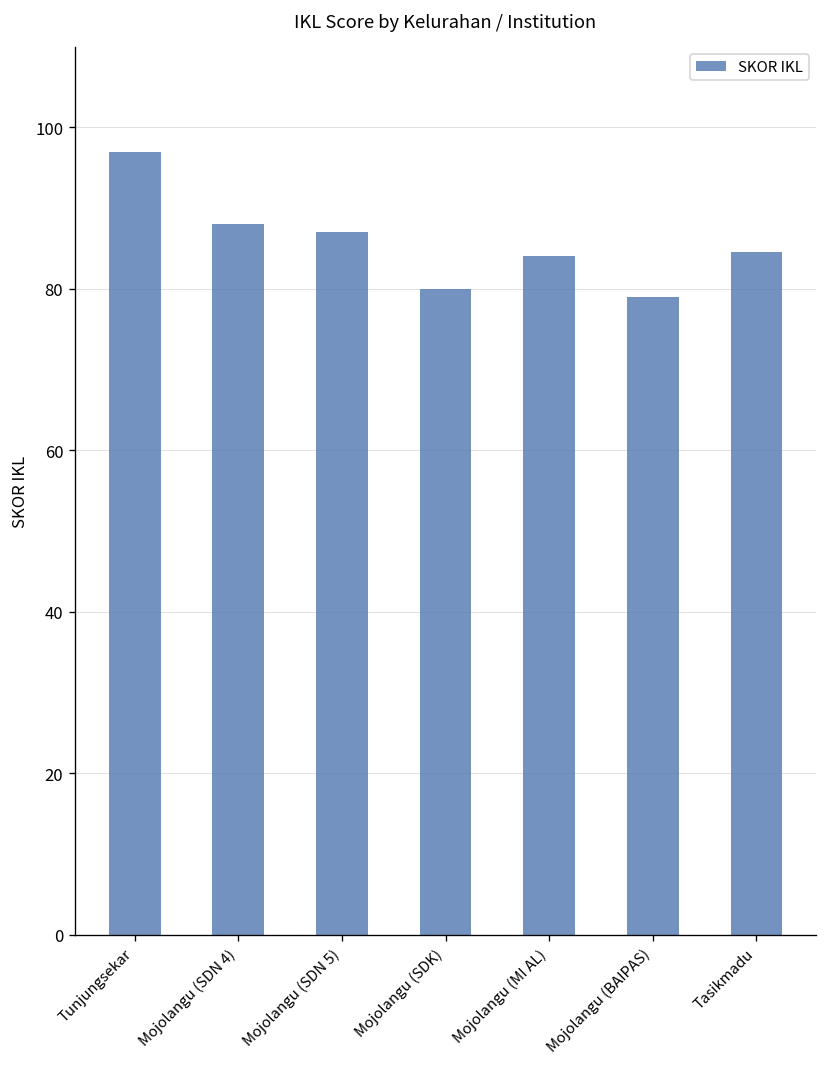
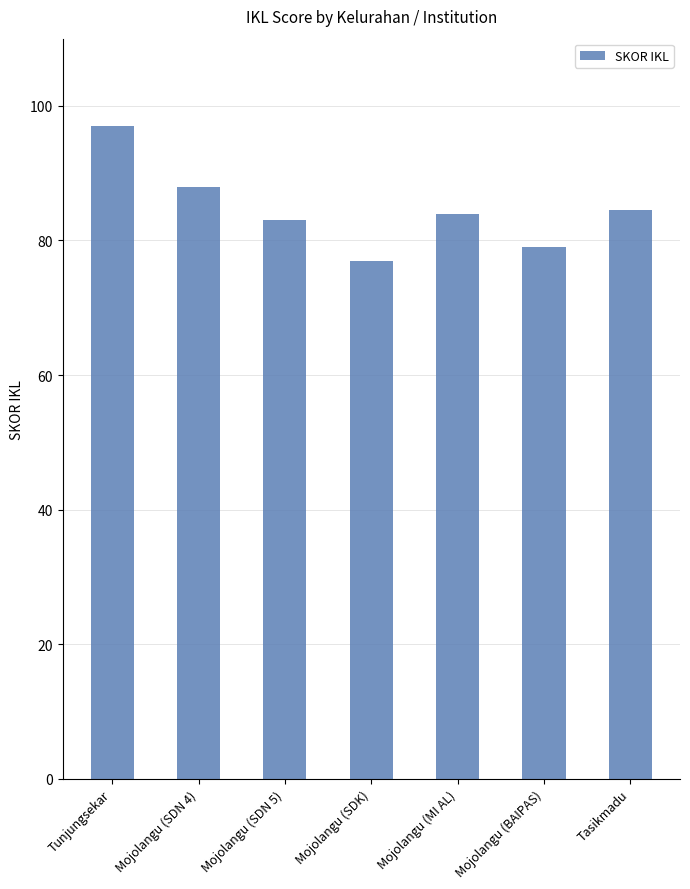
  {
    "Tunjungsekar": 97,
    "Mojolangu (SDN 4)": 88,
-   "Mojolangu (SDN 5)": 87,
-   "Mojolangu (SDK)": 80,
+   "Mojolangu (SDN 5)": 83,
+   "Mojolangu (SDK)": 77,
    "Mojolangu (MI AL)": 84,
    "Mojolangu (BAIPAS)": 79,
    "Tasikmadu": 85
  }
